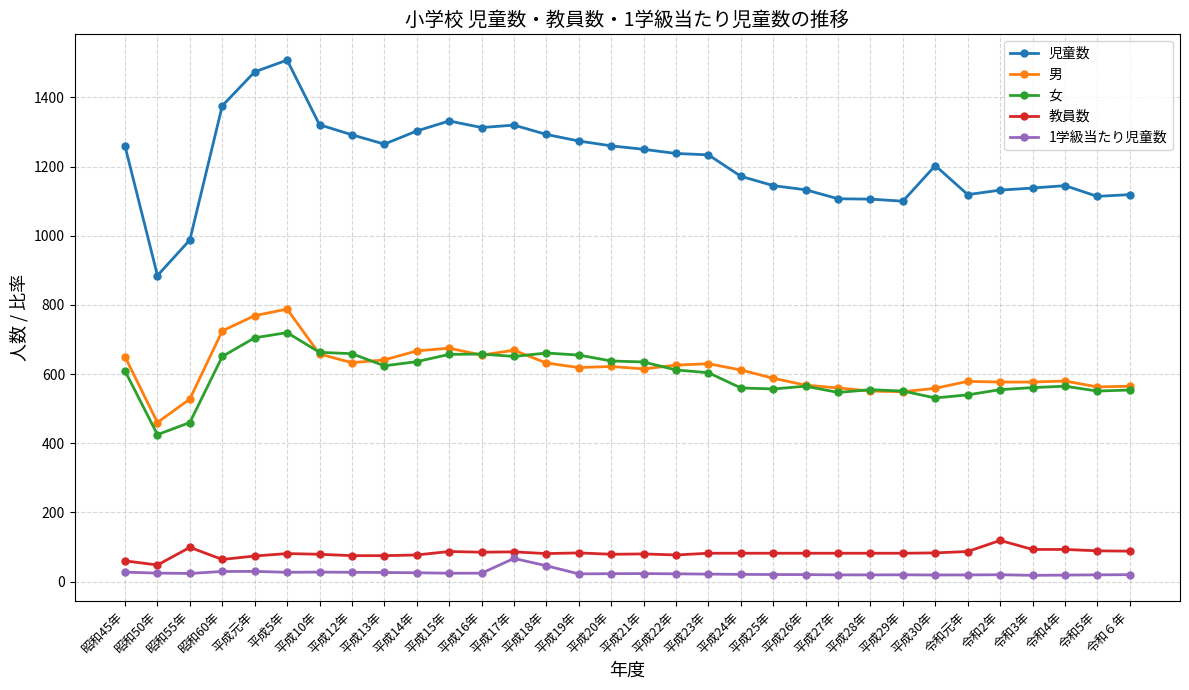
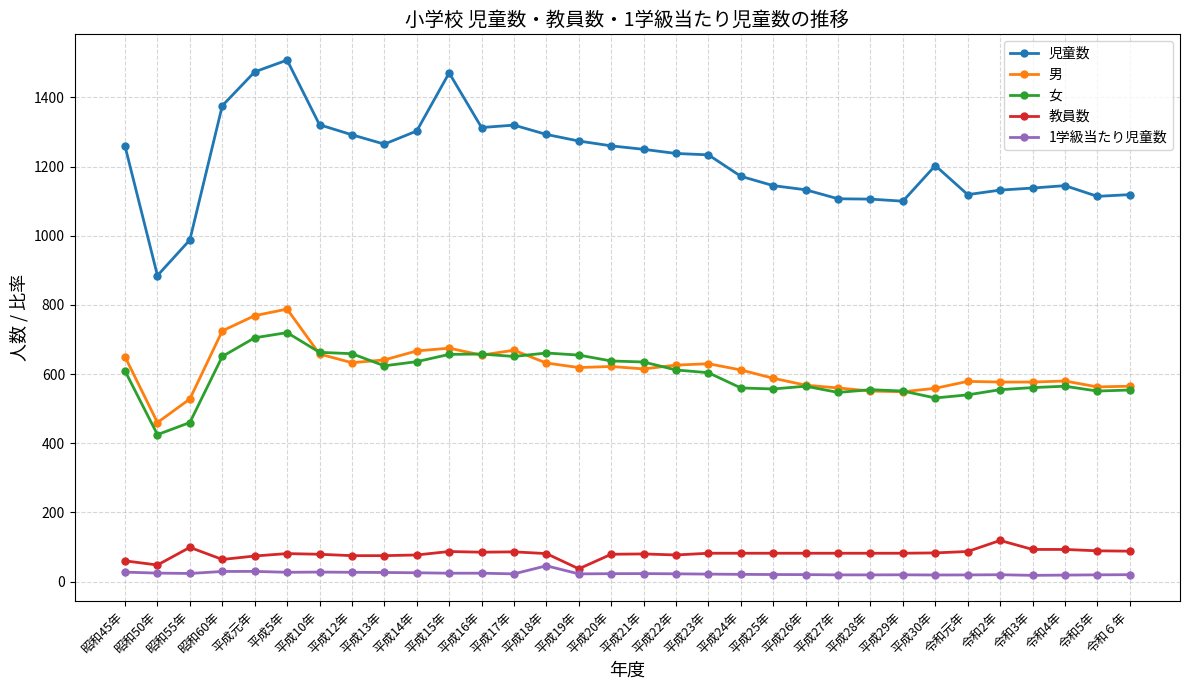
  {
    "児童数": {
      "昭和45年": 1260,
      "昭和50年": 890,
      "昭和55年": 990,
      "昭和60年": 1380,
      "平成元年": 1470,
      "平成5年": 1510,
      "平成10年": 1320,
      "平成12年": 1290,
      "平成13年": 1270,
      "平成14年": 1300,
-     "平成15年": 1330,
+     "平成15年": 1470,
      "平成16年": 1310,
      "平成17年": 1320,
      "平成18年": 1290,
      "平成19年": 1270,
      "平成20年": 1260,
      "平成21年": 1250,
      "平成22年": 1240,
      "平成23年": 1230,
      "平成24年": 1170,
      "平成25年": 1150,
      "平成26年": 1130,
      "平成27年": 1110,
      "平成28年": 1110,
      "平成29年": 1100,
      "平成30年": 1200,
      "令和元年": 1120,
      "令和2年": 1130,
      "令和3年": 1140,
      "令和4年": 1150,
      "令和5年": 1110,
      "令和６年": 1120
    },
    "男": {
      "昭和45年": 650,
      "昭和50年": 460,
      "昭和55年": 530,
      "昭和60年": 730,
      "平成元年": 770,
      "平成5年": 790,
      "平成12年": 630,
      "平成13年": 640,
      "平成14年": 670,
      "平成15年": 680,
      "平成17年": 670,
      "平成18年": 630,
      "平成19年": 620,
      "平成20年": 620,
      "平成21年": 620,
      "平成22年": 630,
      "平成23年": 630,
      "平成24年": 610,
      "平成25年": 590,
      "平成27年": 560,
      "平成30年": 560,
      "令和元年": 580,
      "令和2年": 580,
      "令和3年": 580,
      "令和4年": 580,
      "令和5年": 560,
      "令和６年": 570
    },
    "女": {
      "昭和45年": 610,
      "昭和50年": 430,
      "昭和55年": 460,
      "昭和60年": 650,
      "平成元年": 710,
      "平成5年": 720,
      "平成12年": 660,
      "平成13年": 620,
      "平成14年": 640,
      "平成15年": 660,
      "平成17年": 650,
      "平成18年": 660,
      "平成19年": 660,
      "平成20年": 640,
      "平成21年": 640,
      "平成22年": 610,
      "平成23年": 600,
      "平成24年": 560,
      "平成25年": 560,
      "平成27年": 550,
      "平成30年": 530,
      "令和元年": 540,
      "令和2年": 560,
      "令和3年": 560,
      "令和4年": 570,
      "令和5年": 550,
      "令和６年": 550
    },
    "教員数": {
      "昭和45年": 60,
      "昭和50年": 50,
      "昭和55年": 100,
      "昭和60年": 60,
      "平成元年": 70,
      "平成5年": 80,
      "平成10年": 80,
      "平成12年": 80,
      "平成13年": 80,
      "平成14年": 80,
      "平成15年": 90,
      "平成16年": 90,
      "平成17年": 90,
      "平成18年": 80,
-     "平成19年": 80,
+     "平成19年": 40,
      "平成20年": 80,
      "平成21年": 80,
      "平成22年": 80,
      "平成23年": 80,
      "平成24年": 80,
      "平成25年": 80,
      "平成26年": 80,
      "平成27年": 80,
      "平成28年": 80,
      "平成29年": 80,
      "平成30年": 80,
      "令和元年": 90,
      "令和2年": 120,
      "令和3年": 90,
      "令和4年": 90,
      "令和5年": 90,
      "令和６年": 90
    },
    "1学級当たり児童数": {
      "昭和45年": 30,
      "昭和50年": 20,
      "昭和55年": 20,
      "昭和60年": 30,
      "平成元年": 30,
      "平成5年": 30,
      "平成10年": 30,
      "平成12年": 30,
      "平成13年": 30,
      "平成14年": 30,
      "平成15年": 20,
      "平成16年": 20,
-     "平成17年": 70,
+     "平成17年": 20,
      "平成18年": 50,
      "平成19年": 20,
      "平成20年": 20,
      "平成21年": 20,
      "平成22年": 20,
      "平成23年": 20,
      "平成24年": 20,
      "平成25年": 20,
      "平成26年": 20,
      "平成27年": 20,
      "平成28年": 20,
      "平成29年": 20,
      "平成30年": 20,
      "令和元年": 20,
      "令和2年": 20,
      "令和3年": 20,
      "令和4年": 20,
      "令和5年": 20,
      "令和６年": 20
    }
  }
